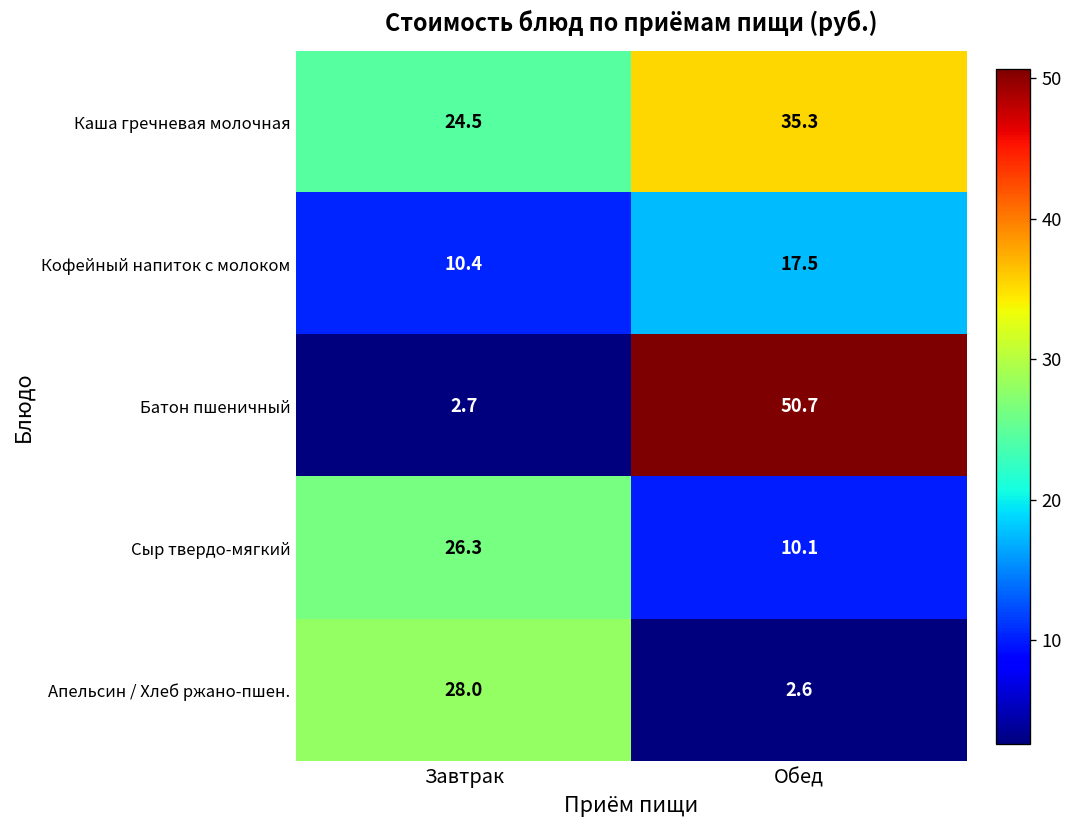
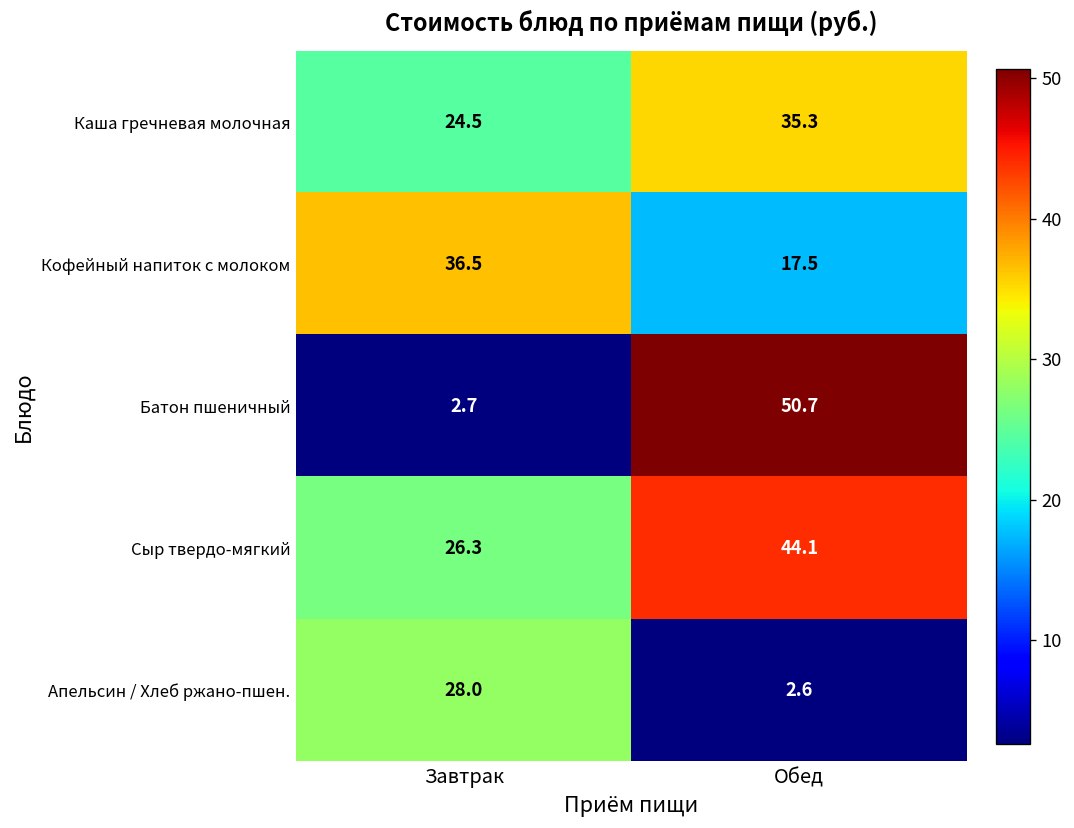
  {
    "Каша гречневая молочная": {
      "Завтрак": 24.5,
      "Обед": 35.3
    },
    "Кофейный напиток с молоком": {
-     "Завтрак": 10.4,
+     "Завтрак": 36.5,
      "Обед": 17.5
    },
    "Батон пшеничный": {
      "Завтрак": 2.7,
      "Обед": 50.7
    },
    "Сыр твердо-мягкий": {
      "Завтрак": 26.3,
-     "Обед": 10.1
+     "Обед": 44.1
    },
    "Апельсин / Хлеб ржано-пшен.": {
      "Завтрак": 28.0,
      "Обед": 2.6
    }
  }
